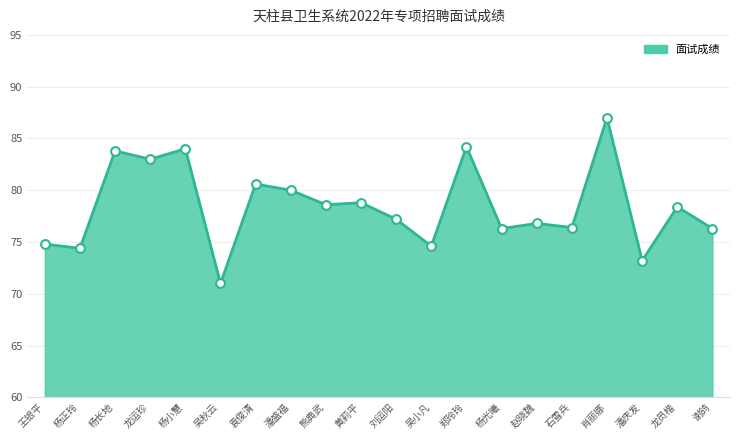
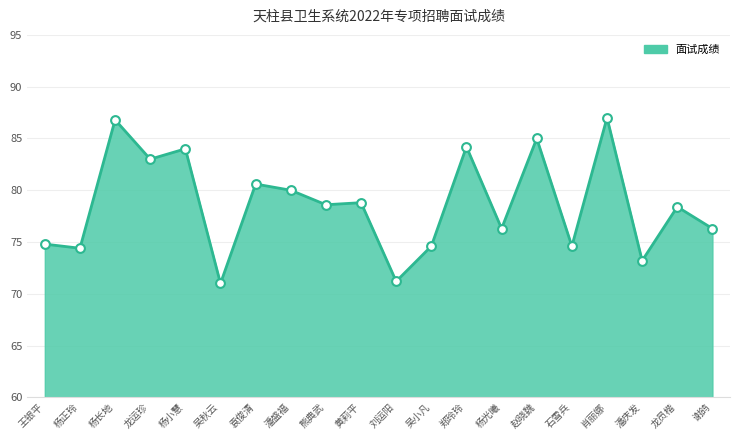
  {
    "王银平": 74.8,
    "杨正玲": 74.4,
-   "杨长地": 83.8,
+   "杨长地": 86.8,
    "龙运珍": 83.0,
    "杨小慧": 84.0,
    "吴秋云": 71.0,
    "袁俊清": 80.6,
    "潘盛福": 80.0,
    "熊典武": 78.6,
    "黄莉平": 78.8,
-   "刘运阳": 77.2,
+   "刘运阳": 71.2,
    "吴小凡": 74.6,
    "郑玲玲": 84.2,
    "杨光曦": 76.3,
-   "赵晓魏": 76.8,
-   "石雪兵": 76.4,
+   "赵晓魏": 85.0,
+   "石雪兵": 74.6,
    "肖丽娜": 87.0,
    "潘庆发": 73.2,
    "龙员楷": 78.4,
    "谢鸽": 76.3
  }
